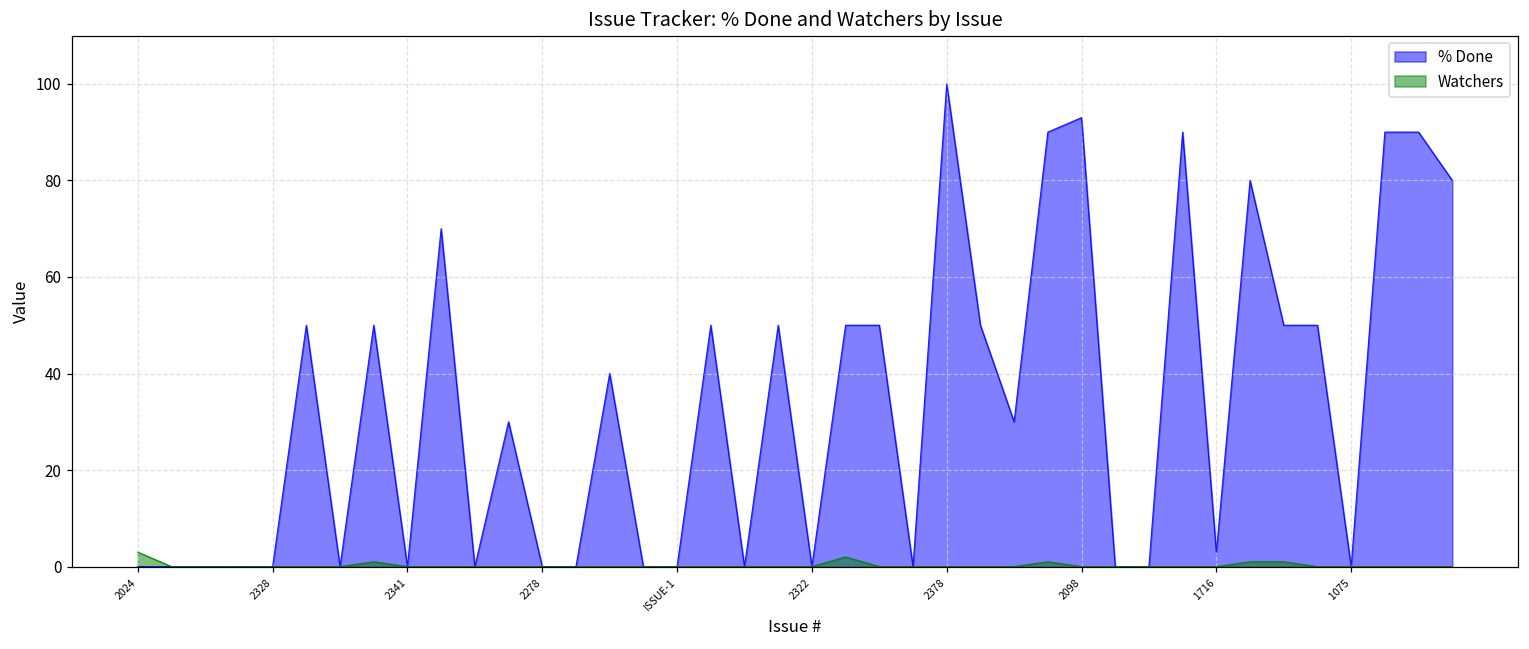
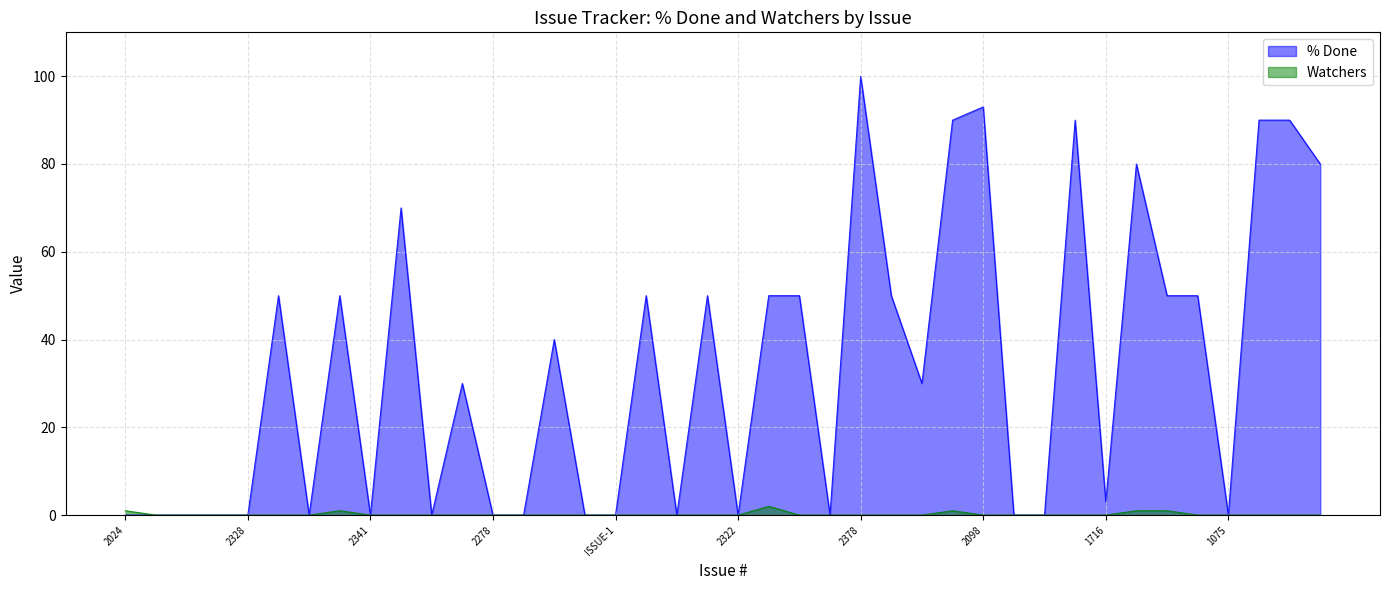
  {
    "% Done": {
      "2024": 0,
      "2378": 100,
      "2098": 93,
      "1716": 3
    },
    "Watchers": {
-     "2024": 3,
+     "2024": 1,
      "2378": 0,
      "2098": 0,
      "1716": 0
    }
  }
